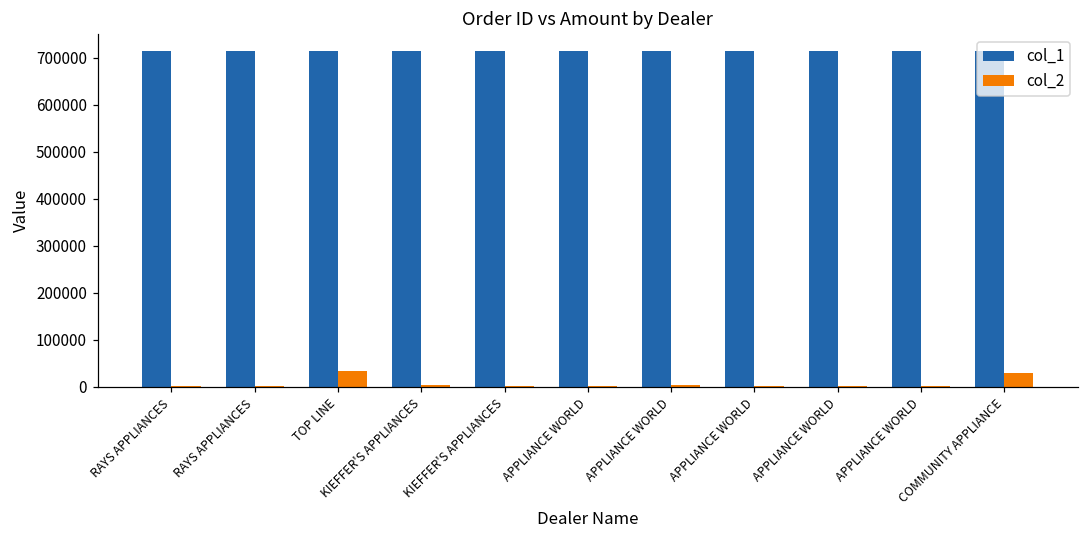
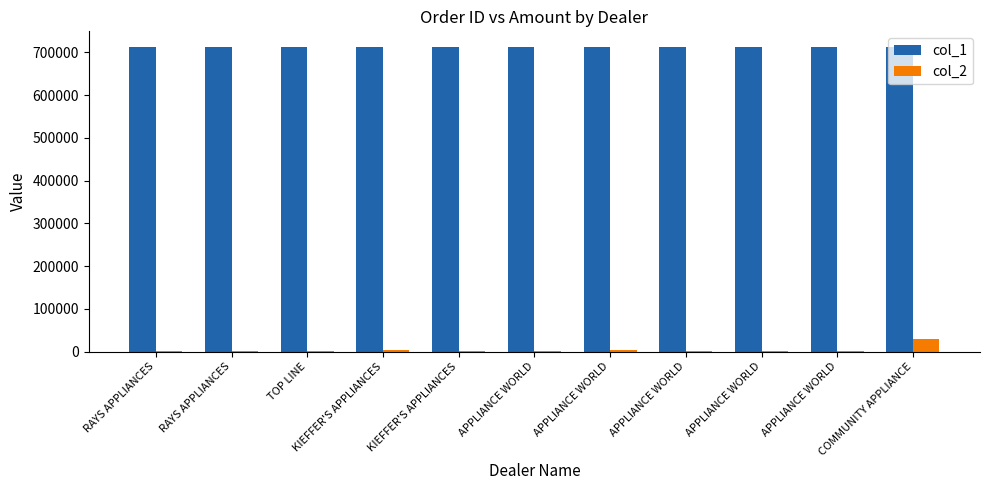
  {
    "col_1": {
      "TOP LINE": 710000
    },
    "col_2": {
-     "TOP LINE": 30000,
+     "TOP LINE": 0,
      "COMMUNITY APPLIANCE": 30000
    }
  }
